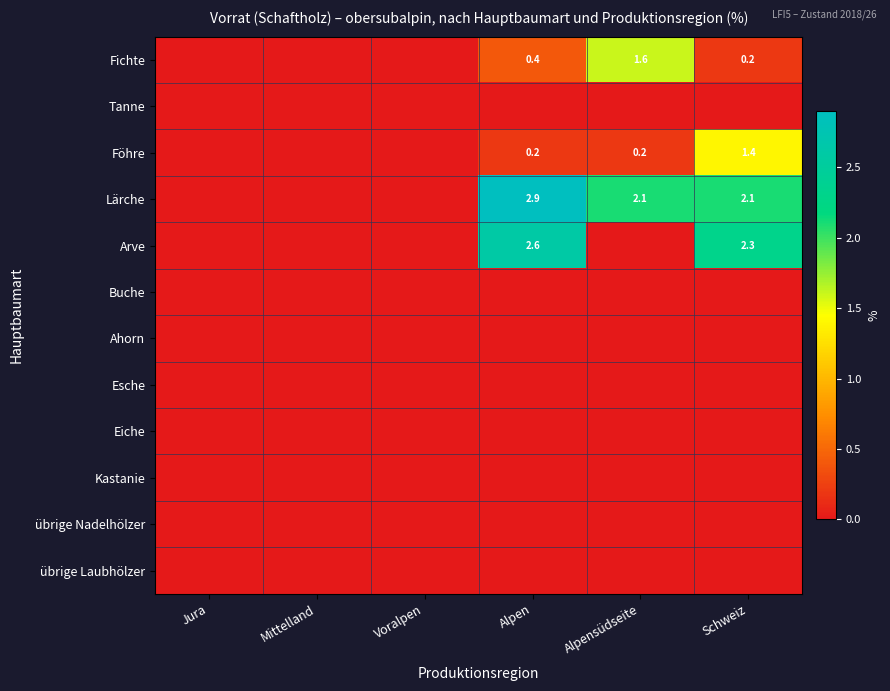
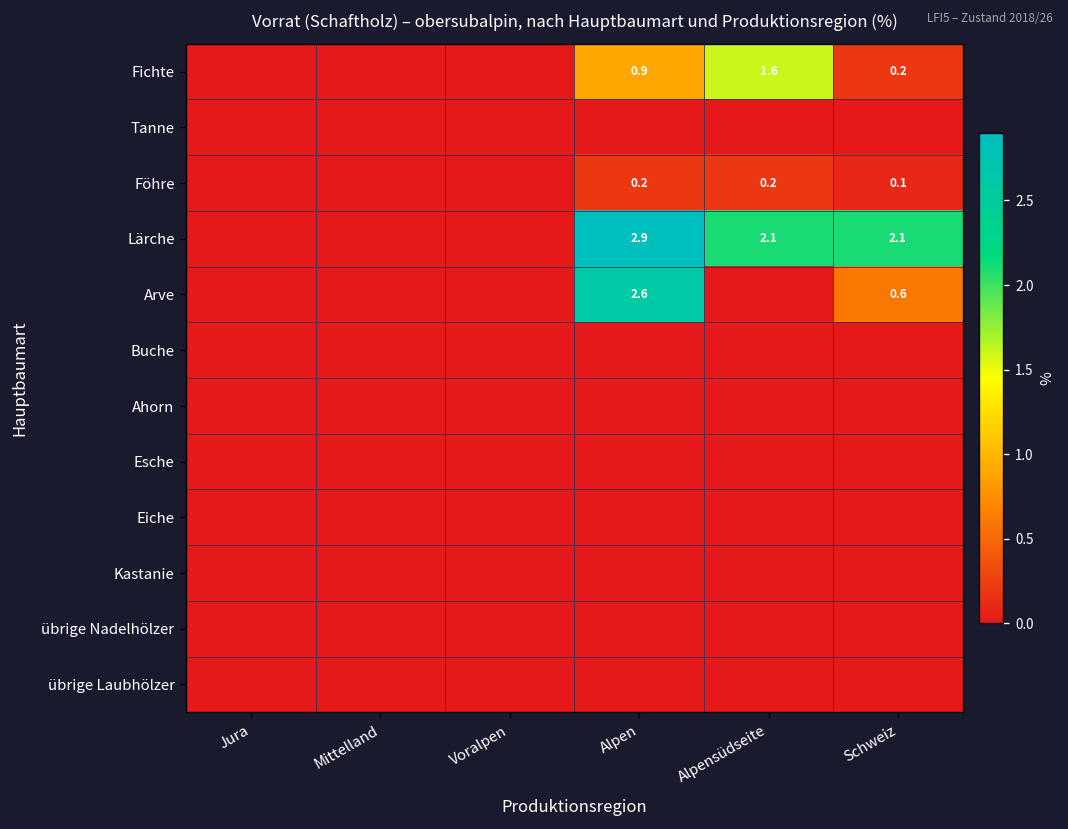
  {
    "Fichte": {
-     "Alpen": 0.4,
+     "Alpen": 0.9,
      "Alpensüdseite": 1.6,
      "Schweiz": 0.2
    },
    "Föhre": {
      "Alpen": 0.2,
      "Alpensüdseite": 0.2,
-     "Schweiz": 1.4
+     "Schweiz": 0.1
    },
    "Lärche": {
      "Alpen": 2.9,
      "Alpensüdseite": 2.1,
      "Schweiz": 2.1
    },
    "Arve": {
      "Alpen": 2.6,
-     "Schweiz": 2.3
+     "Schweiz": 0.6
    }
  }
